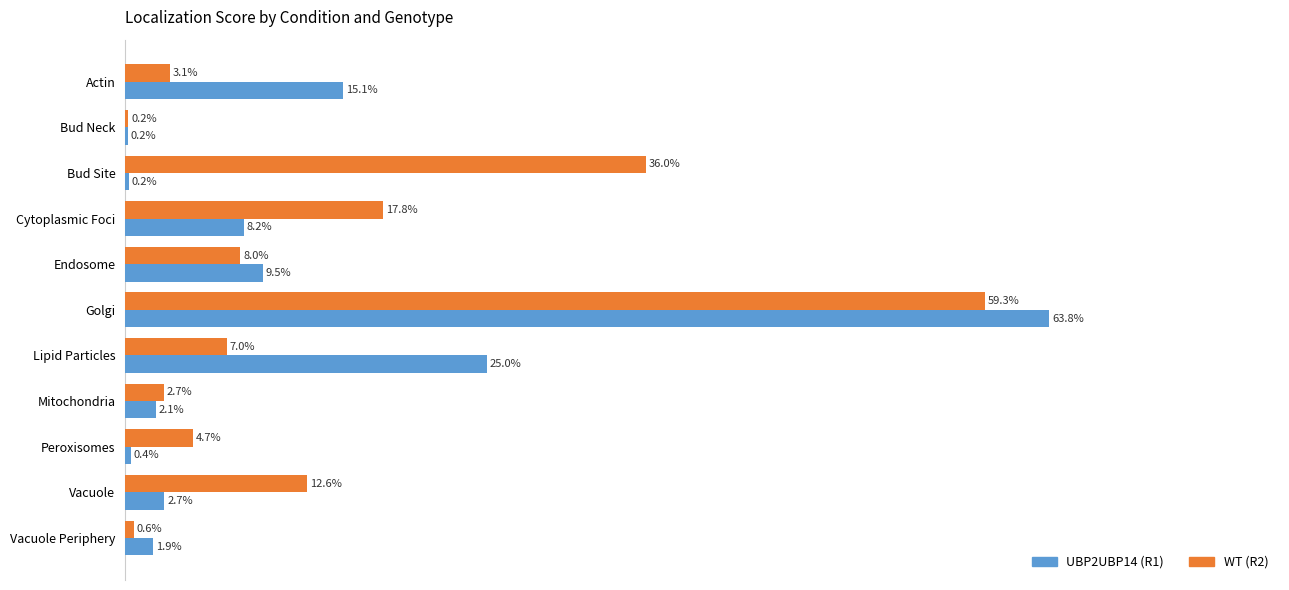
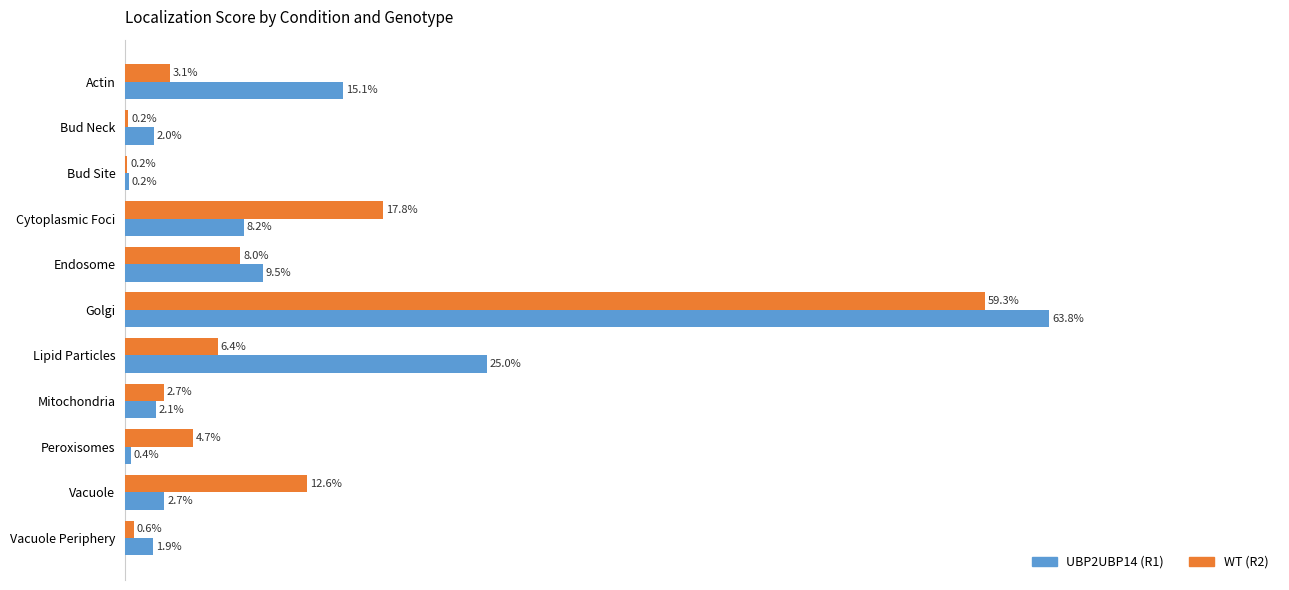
  {
    "UBP2UBP14 (R1)": {
      "Actin": "15.1%",
-     "Bud Neck": "0.2%",
+     "Bud Neck": "2.0%",
      "Bud Site": "0.2%",
      "Cytoplasmic Foci": "8.2%",
      "Endosome": "9.5%",
      "Golgi": "63.8%",
      "Lipid Particles": "25.0%",
      "Mitochondria": "2.1%",
      "Peroxisomes": "0.4%",
      "Vacuole": "2.7%",
      "Vacuole Periphery": "1.9%"
    },
    "WT (R2)": {
      "Actin": "3.1%",
      "Bud Neck": "0.2%",
-     "Bud Site": "36.0%",
+     "Bud Site": "0.2%",
      "Cytoplasmic Foci": "17.8%",
      "Endosome": "8.0%",
      "Golgi": "59.3%",
-     "Lipid Particles": "7.0%",
+     "Lipid Particles": "6.4%",
      "Mitochondria": "2.7%",
      "Peroxisomes": "4.7%",
      "Vacuole": "12.6%",
      "Vacuole Periphery": "0.6%"
    }
  }
